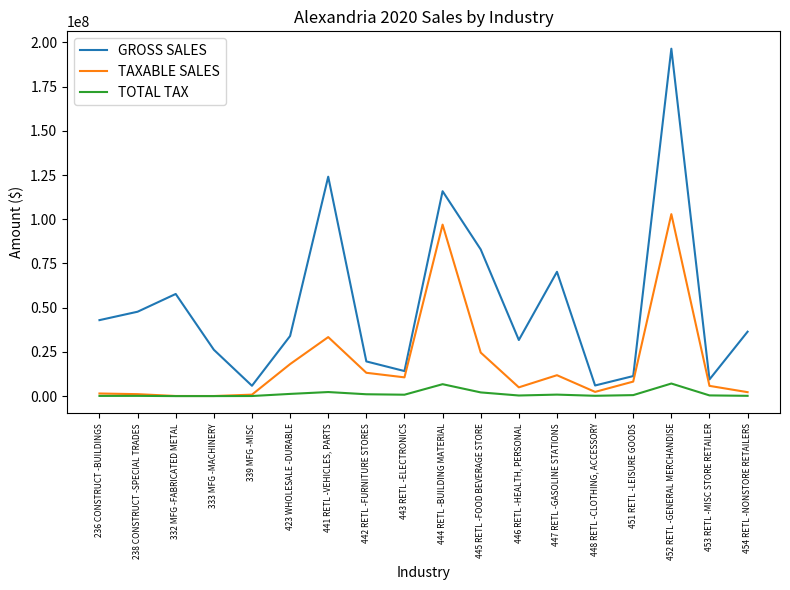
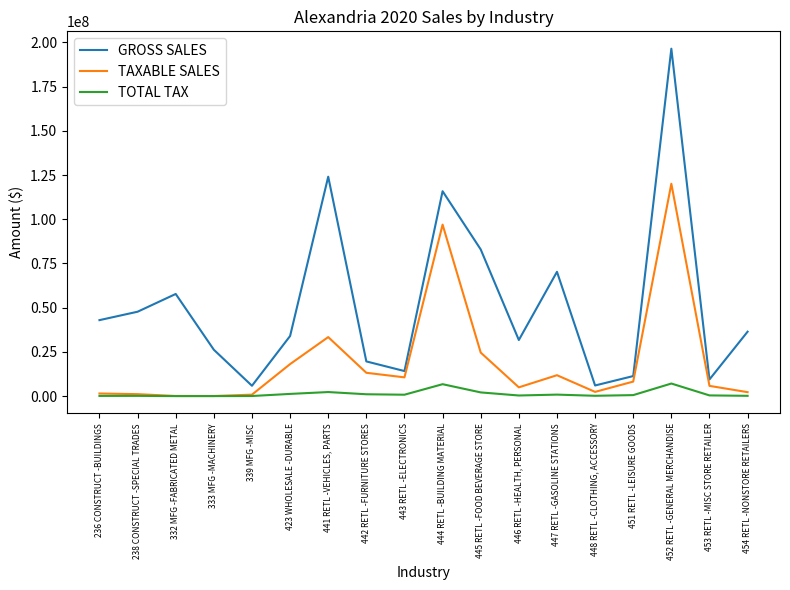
  {
    "GROSS SALES": {
      "236 CONSTRUCT -BUILDINGS": 43000000,
      "238 CONSTRUCT -SPECIAL TRADES": 48000000,
      "332 MFG -FABRICATED METAL": 58000000,
      "333 MFG -MACHINERY": 26000000,
      "339 MFG -MISC": 6000000,
      "423 WHOLESALE -DURABLE": 34000000,
      "441 RETL -VEHICLES, PARTS": 124000000,
      "442 RETL -FURNITURE STORES": 20000000,
      "443 RETL -ELECTRONICS": 14000000,
      "444 RETL -BUILDING MATERIAL": 116000000,
      "445 RETL -FOOD BEVERAGE STORE": 83000000,
      "446 RETL -HEALTH, PERSONAL": 32000000,
      "447 RETL -GASOLINE STATIONS": 70000000,
      "448 RETL -CLOTHING, ACCESSORY": 6000000,
      "451 RETL -LEISURE GOODS": 11000000,
      "452 RETL -GENERAL MERCHANDISE": 196000000,
      "453 RETL -MISC STORE RETAILER": 9000000,
      "454 RETL -NONSTORE RETAILERS": 36000000
    },
    "TAXABLE SALES": {
      "423 WHOLESALE -DURABLE": 18000000,
      "441 RETL -VEHICLES, PARTS": 33000000,
      "442 RETL -FURNITURE STORES": 13000000,
      "443 RETL -ELECTRONICS": 11000000,
      "444 RETL -BUILDING MATERIAL": 97000000,
      "445 RETL -FOOD BEVERAGE STORE": 25000000,
      "446 RETL -HEALTH, PERSONAL": 5000000,
      "447 RETL -GASOLINE STATIONS": 12000000,
      "448 RETL -CLOTHING, ACCESSORY": 2000000,
      "451 RETL -LEISURE GOODS": 8000000,
-     "452 RETL -GENERAL MERCHANDISE": 103000000,
+     "452 RETL -GENERAL MERCHANDISE": 120000000,
      "453 RETL -MISC STORE RETAILER": 6000000,
      "454 RETL -NONSTORE RETAILERS": 2000000
    },
    "TOTAL TAX": {
      "423 WHOLESALE -DURABLE": 1000000,
      "441 RETL -VEHICLES, PARTS": 2000000,
      "442 RETL -FURNITURE STORES": 1000000,
      "443 RETL -ELECTRONICS": 1000000,
      "444 RETL -BUILDING MATERIAL": 7000000,
      "445 RETL -FOOD BEVERAGE STORE": 2000000,
      "446 RETL -HEALTH, PERSONAL": 0,
      "447 RETL -GASOLINE STATIONS": 1000000,
      "448 RETL -CLOTHING, ACCESSORY": 0,
      "451 RETL -LEISURE GOODS": 1000000,
      "452 RETL -GENERAL MERCHANDISE": 7000000,
      "453 RETL -MISC STORE RETAILER": 0,
      "454 RETL -NONSTORE RETAILERS": 0
    }
  }
